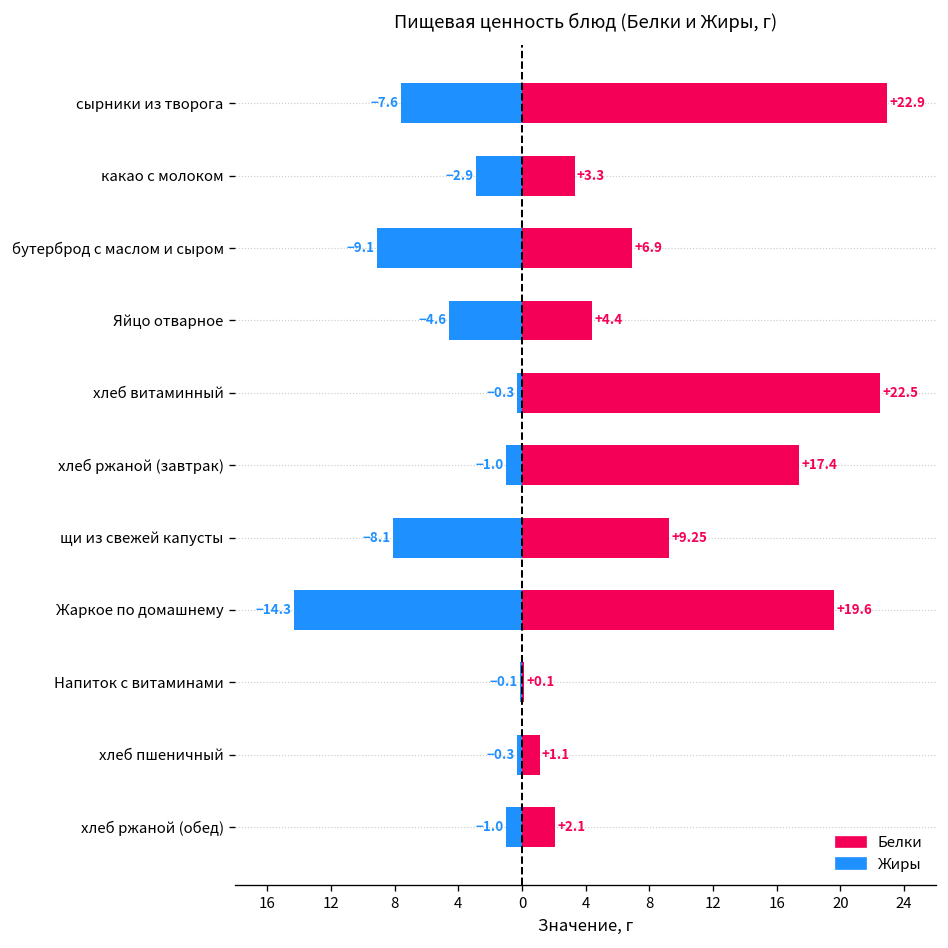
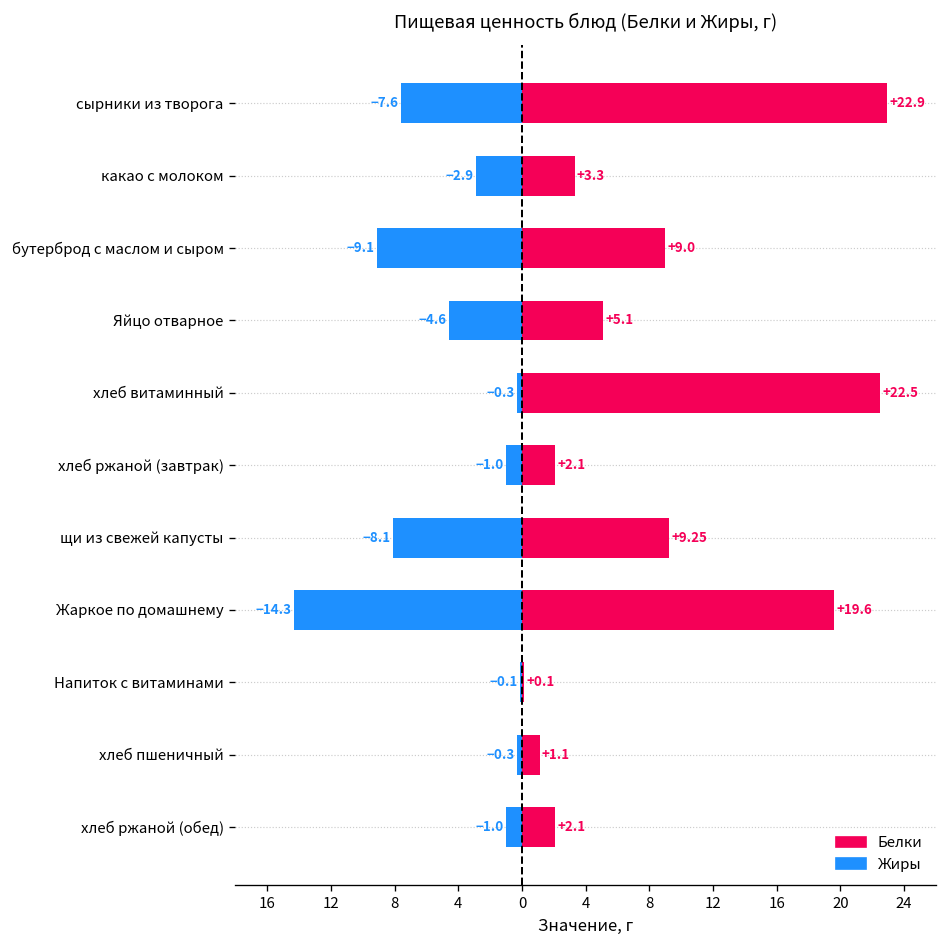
  {
    "Белки": {
      "сырники из творога": "+22.9",
      "какао с молоком": "+3.3",
-     "бутерброд с маслом и сыром": "+6.9",
-     "Яйцо отварное": "+4.4",
+     "бутерброд с маслом и сыром": "+9.0",
+     "Яйцо отварное": "+5.1",
      "хлеб витаминный": "+22.5",
-     "хлеб ржаной (завтрак)": "+17.4",
+     "хлеб ржаной (завтрак)": "+2.1",
      "щи из свежей капусты": "+9.25",
      "Жаркое по домашнему": "+19.6",
      "Напиток с витаминами": "+0.1",
      "хлеб пшеничный": "+1.1",
      "хлеб ржаной (обед)": "+2.1"
    }
  }
